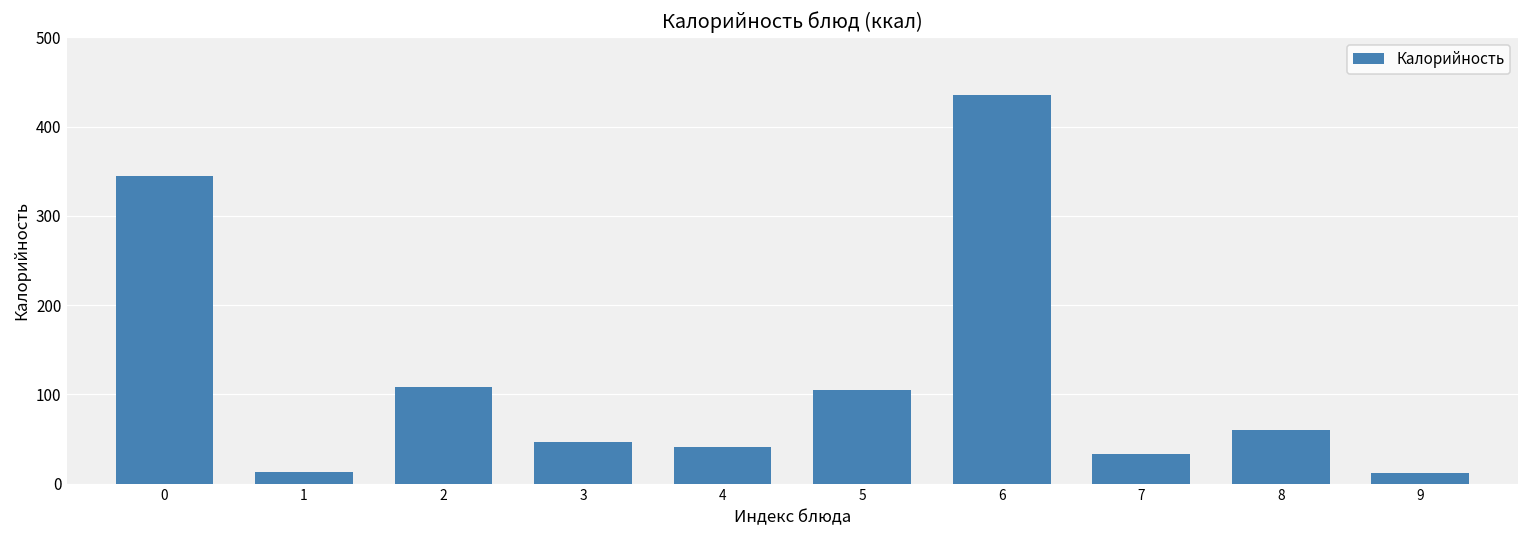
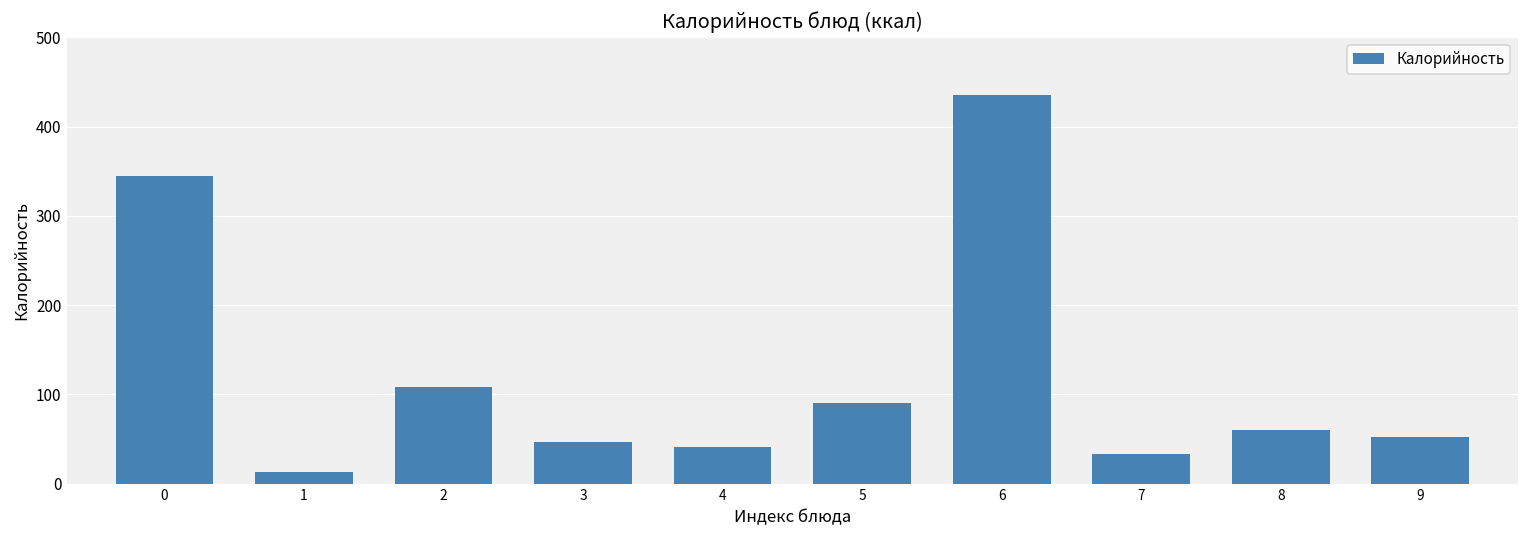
  {
    "0": 340,
    "1": 10,
    "2": 110,
    "3": 50,
    "4": 40,
-   "5": 100,
+   "5": 90,
    "6": 440,
    "7": 30,
    "8": 60,
-   "9": 10
+   "9": 50
  }
